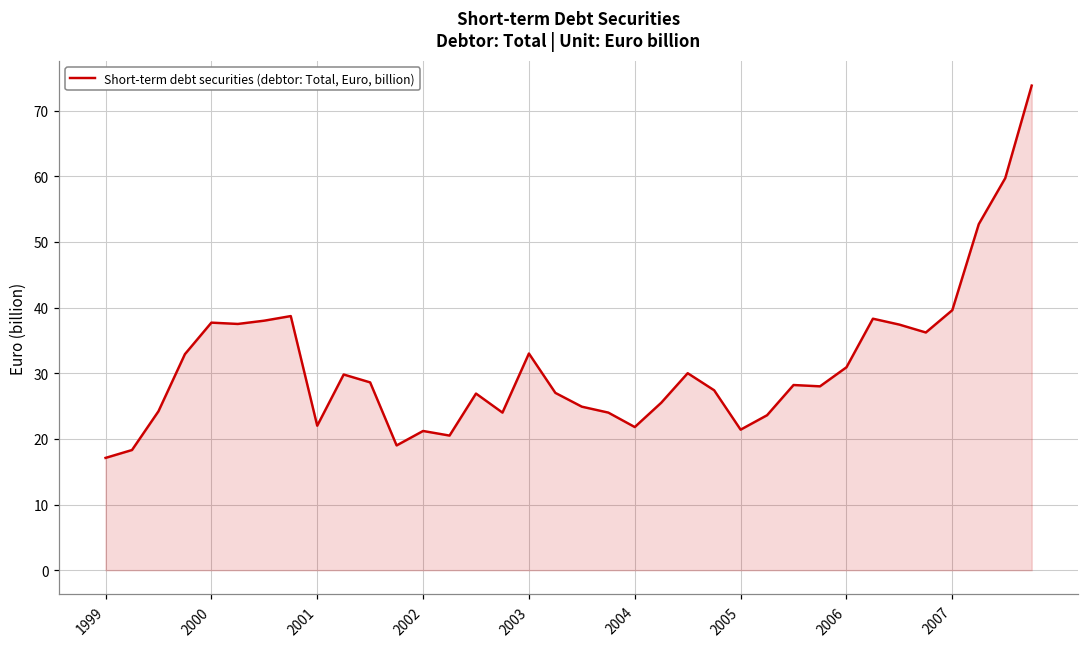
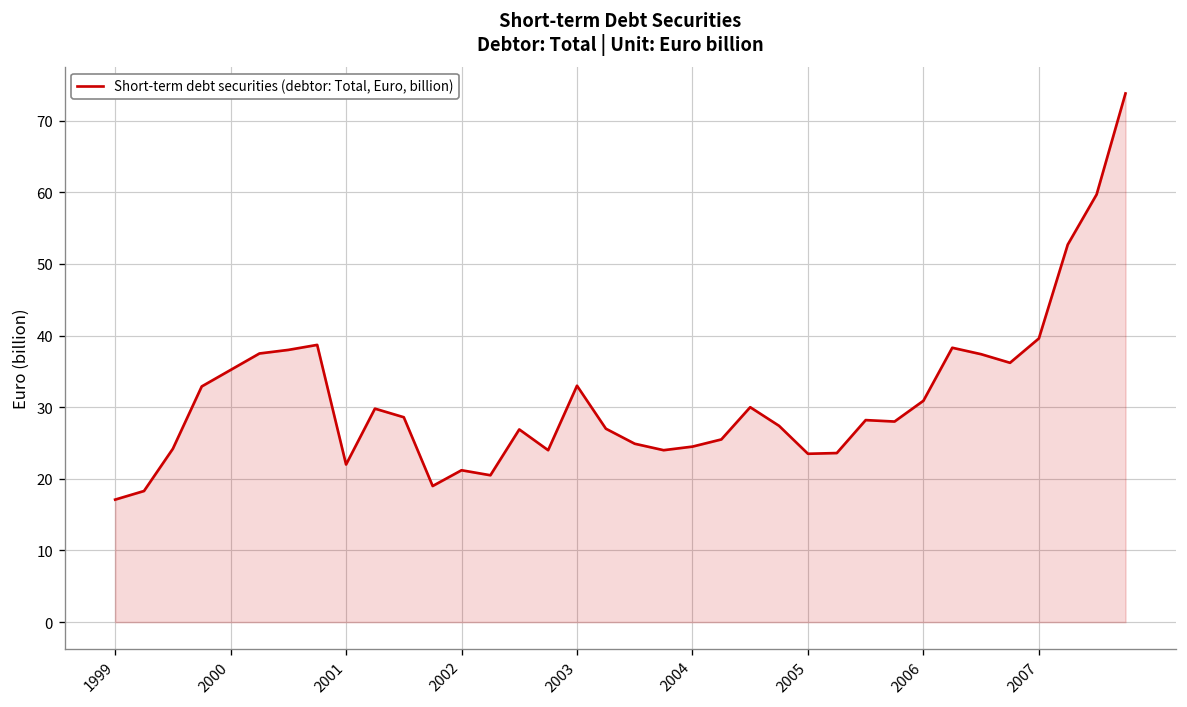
  {
    "1999": 17,
-   "2000": 38,
+   "2000": 35,
    "2001": 22,
    "2002": 21,
    "2003": 33,
-   "2004": 22,
-   "2005": 21,
+   "2004": 25,
+   "2005": 24,
    "2006": 31,
    "2007": 40
  }
